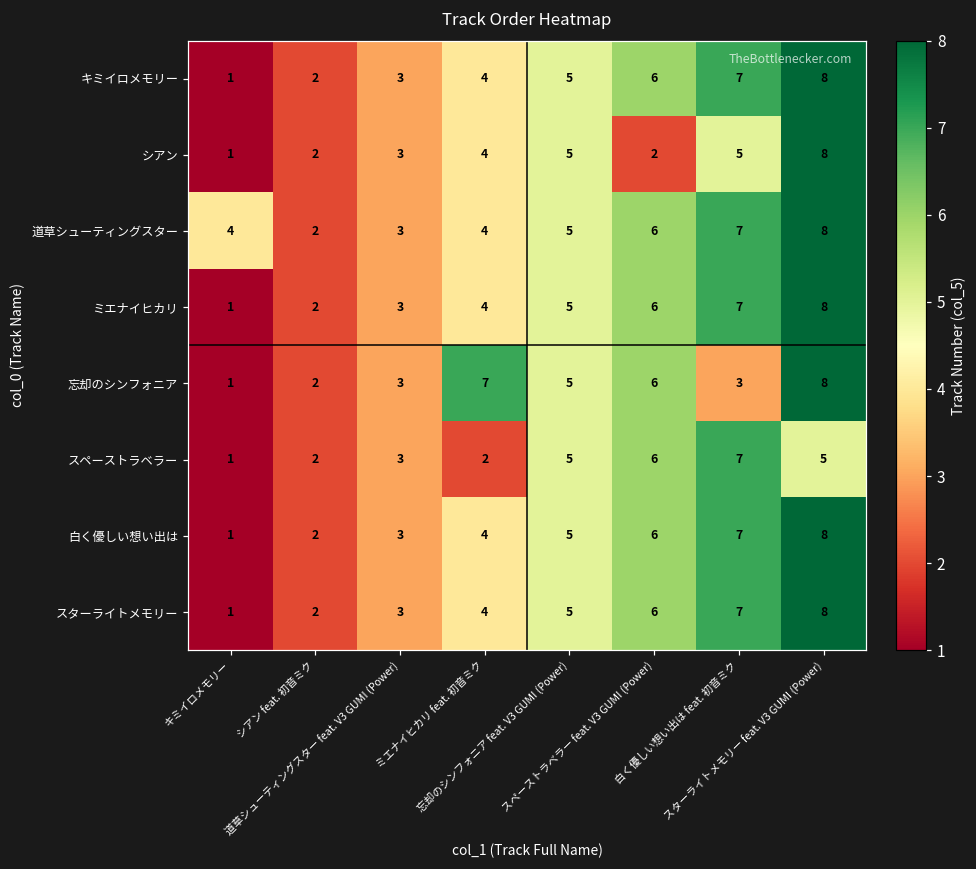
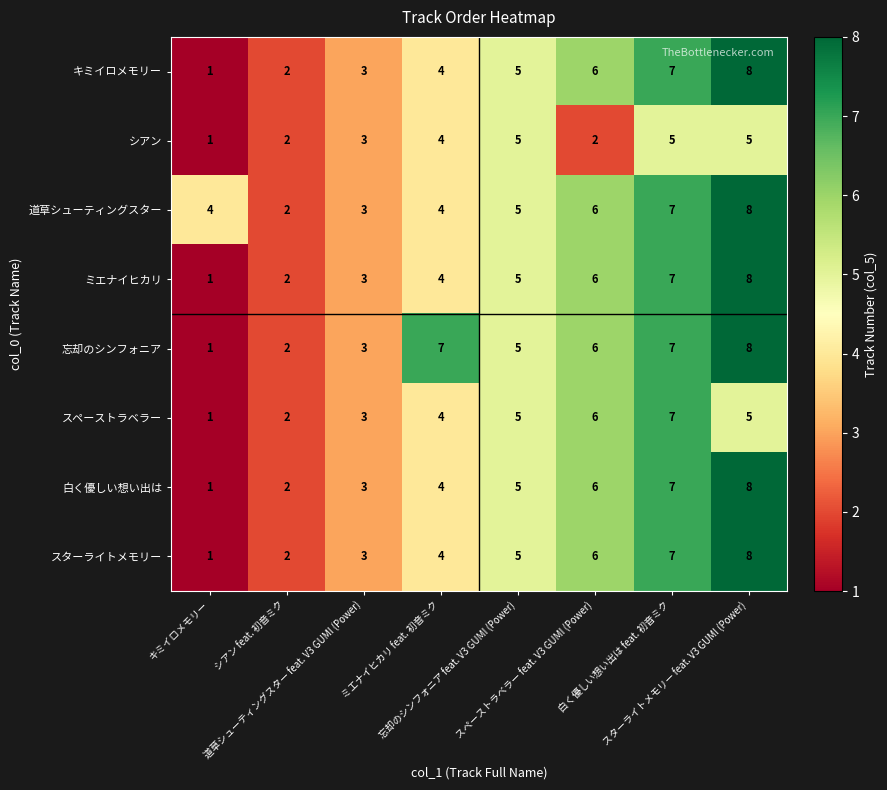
  {
    "キミイロメモリー": {
      "キミイロメモリー": 1,
      "シアン feat. 初音ミク": 2,
      "道草シューティングスター feat. V3 GUMI (Power)": 3,
      "ミエナイヒカリ feat. 初音ミク": 4,
      "忘却のシンフォニア feat. V3 GUMI (Power)": 5,
      "スペーストラベラー feat. V3 GUMI (Power)": 6,
      "白く優しい想い出は feat. 初音ミク": 7
    },
    "シアン": {
      "キミイロメモリー": 1,
      "シアン feat. 初音ミク": 2,
      "道草シューティングスター feat. V3 GUMI (Power)": 3,
      "ミエナイヒカリ feat. 初音ミク": 4,
      "忘却のシンフォニア feat. V3 GUMI (Power)": 5,
      "スペーストラベラー feat. V3 GUMI (Power)": 2,
      "白く優しい想い出は feat. 初音ミク": 5,
-     "スターライトメモリー feat. V3 GUMI (Power)": 8
+     "スターライトメモリー feat. V3 GUMI (Power)": 5
    },
    "道草シューティングスター": {
      "キミイロメモリー": 4,
      "シアン feat. 初音ミク": 2,
      "道草シューティングスター feat. V3 GUMI (Power)": 3,
      "ミエナイヒカリ feat. 初音ミク": 4,
      "忘却のシンフォニア feat. V3 GUMI (Power)": 5,
      "スペーストラベラー feat. V3 GUMI (Power)": 6,
      "白く優しい想い出は feat. 初音ミク": 7,
      "スターライトメモリー feat. V3 GUMI (Power)": 8
    },
    "ミエナイヒカリ": {
      "キミイロメモリー": 1,
      "シアン feat. 初音ミク": 2,
      "道草シューティングスター feat. V3 GUMI (Power)": 3,
      "ミエナイヒカリ feat. 初音ミク": 4,
      "忘却のシンフォニア feat. V3 GUMI (Power)": 5,
      "スペーストラベラー feat. V3 GUMI (Power)": 6,
      "白く優しい想い出は feat. 初音ミク": 7,
      "スターライトメモリー feat. V3 GUMI (Power)": 8
    },
    "忘却のシンフォニア": {
      "キミイロメモリー": 1,
      "シアン feat. 初音ミク": 2,
      "道草シューティングスター feat. V3 GUMI (Power)": 3,
      "ミエナイヒカリ feat. 初音ミク": 7,
      "忘却のシンフォニア feat. V3 GUMI (Power)": 5,
      "スペーストラベラー feat. V3 GUMI (Power)": 6,
-     "白く優しい想い出は feat. 初音ミク": 3,
+     "白く優しい想い出は feat. 初音ミク": 7,
      "スターライトメモリー feat. V3 GUMI (Power)": 8
    },
    "スペーストラベラー": {
      "キミイロメモリー": 1,
      "シアン feat. 初音ミク": 2,
      "道草シューティングスター feat. V3 GUMI (Power)": 3,
-     "ミエナイヒカリ feat. 初音ミク": 2,
+     "ミエナイヒカリ feat. 初音ミク": 4,
      "忘却のシンフォニア feat. V3 GUMI (Power)": 5,
      "スペーストラベラー feat. V3 GUMI (Power)": 6,
      "白く優しい想い出は feat. 初音ミク": 7,
      "スターライトメモリー feat. V3 GUMI (Power)": 5
    },
    "白く優しい想い出は": {
      "キミイロメモリー": 1,
      "シアン feat. 初音ミク": 2,
      "道草シューティングスター feat. V3 GUMI (Power)": 3,
      "ミエナイヒカリ feat. 初音ミク": 4,
      "忘却のシンフォニア feat. V3 GUMI (Power)": 5,
      "スペーストラベラー feat. V3 GUMI (Power)": 6,
      "白く優しい想い出は feat. 初音ミク": 7,
      "スターライトメモリー feat. V3 GUMI (Power)": 8
    },
    "スターライトメモリー": {
      "キミイロメモリー": 1,
      "シアン feat. 初音ミク": 2,
      "道草シューティングスター feat. V3 GUMI (Power)": 3,
      "ミエナイヒカリ feat. 初音ミク": 4,
      "忘却のシンフォニア feat. V3 GUMI (Power)": 5,
      "スペーストラベラー feat. V3 GUMI (Power)": 6,
      "白く優しい想い出は feat. 初音ミク": 7,
      "スターライトメモリー feat. V3 GUMI (Power)": 8
    }
  }
